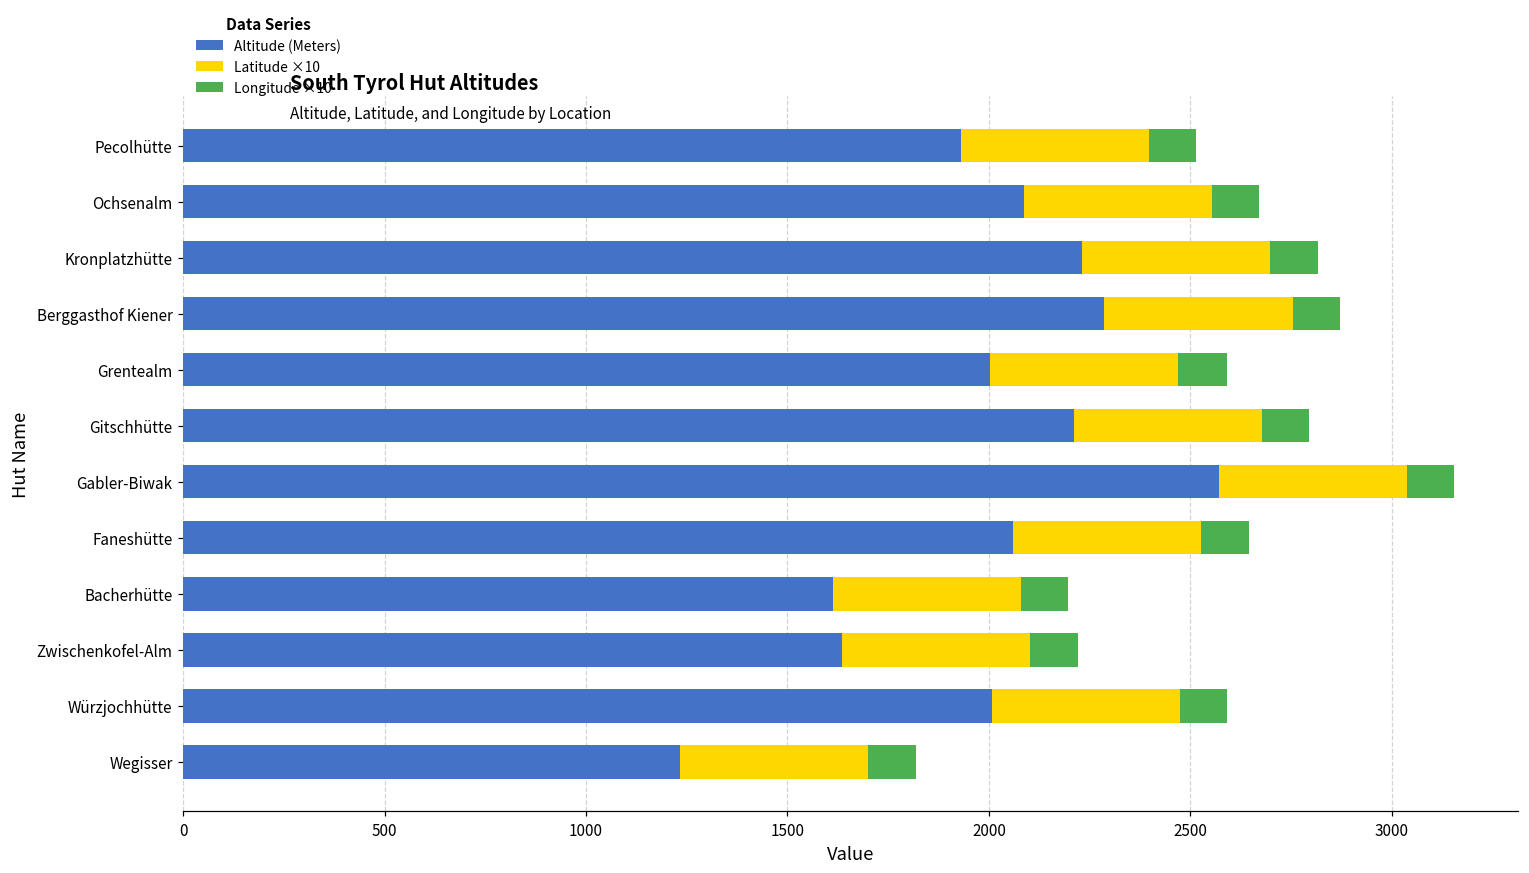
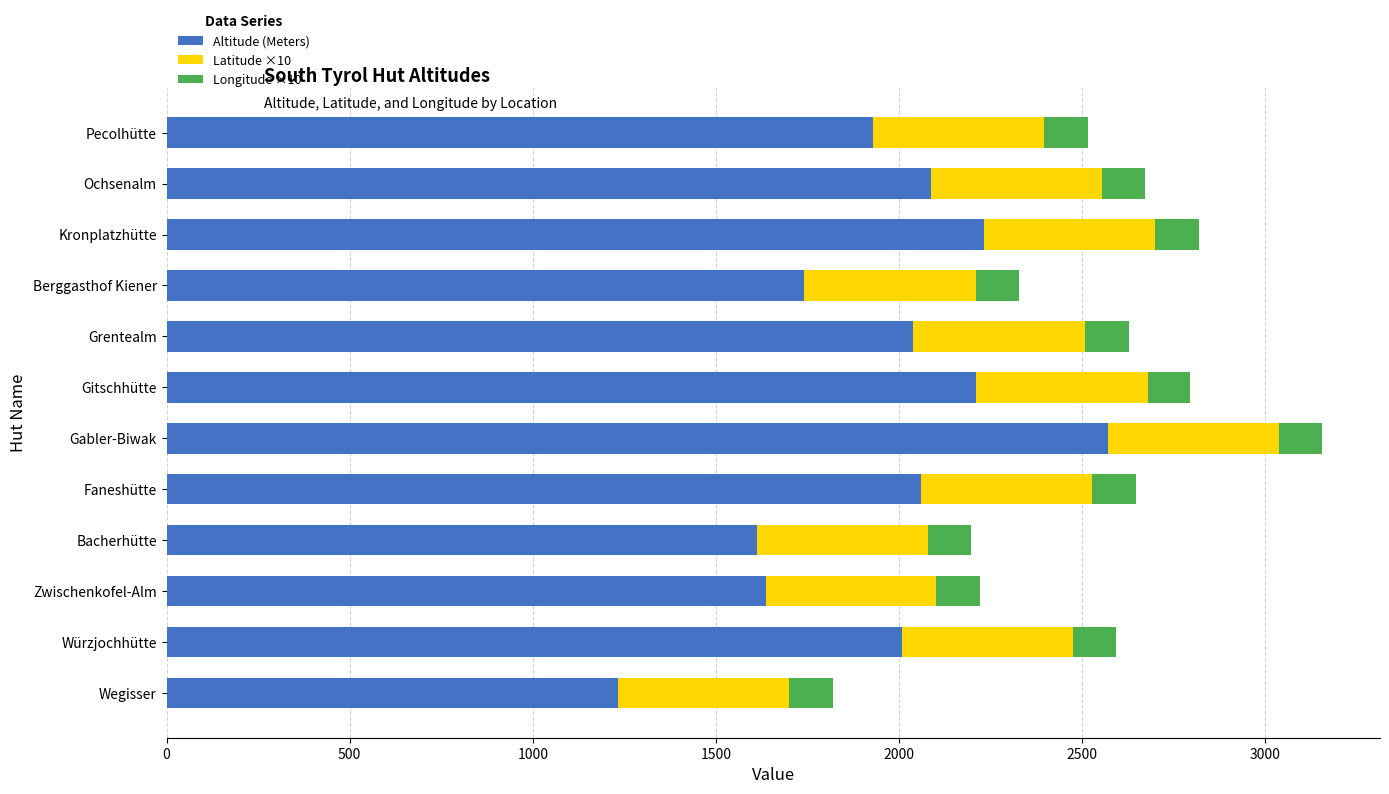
  {
    "Altitude (Meters)": {
      "Pecolhütte": 1930,
      "Ochsenalm": 2090,
      "Kronplatzhütte": 2230,
-     "Berggasthof Kiener": 2290,
-     "Grentealm": 2000,
+     "Berggasthof Kiener": 1740,
+     "Grentealm": 2040,
      "Gitschhütte": 2210,
      "Gabler-Biwak": 2570,
      "Faneshütte": 2060,
      "Bacherhütte": 1610,
      "Zwischenkofel-Alm": 1640,
      "Würzjochhütte": 2010,
      "Wegisser": 1230
    },
    "Latitude ×10": {
      "Pecolhütte": 470,
      "Ochsenalm": 470,
      "Kronplatzhütte": 470,
      "Berggasthof Kiener": 470,
      "Grentealm": 470,
      "Gitschhütte": 470,
      "Gabler-Biwak": 470,
      "Faneshütte": 470,
      "Bacherhütte": 470,
      "Zwischenkofel-Alm": 470,
      "Würzjochhütte": 470,
      "Wegisser": 470
    },
    "Longitude ×10": {
      "Pecolhütte": 120,
      "Ochsenalm": 120,
      "Kronplatzhütte": 120,
      "Berggasthof Kiener": 120,
      "Grentealm": 120,
      "Gitschhütte": 120,
      "Gabler-Biwak": 120,
      "Faneshütte": 120,
      "Bacherhütte": 120,
      "Zwischenkofel-Alm": 120,
      "Würzjochhütte": 120,
      "Wegisser": 120
    }
  }
